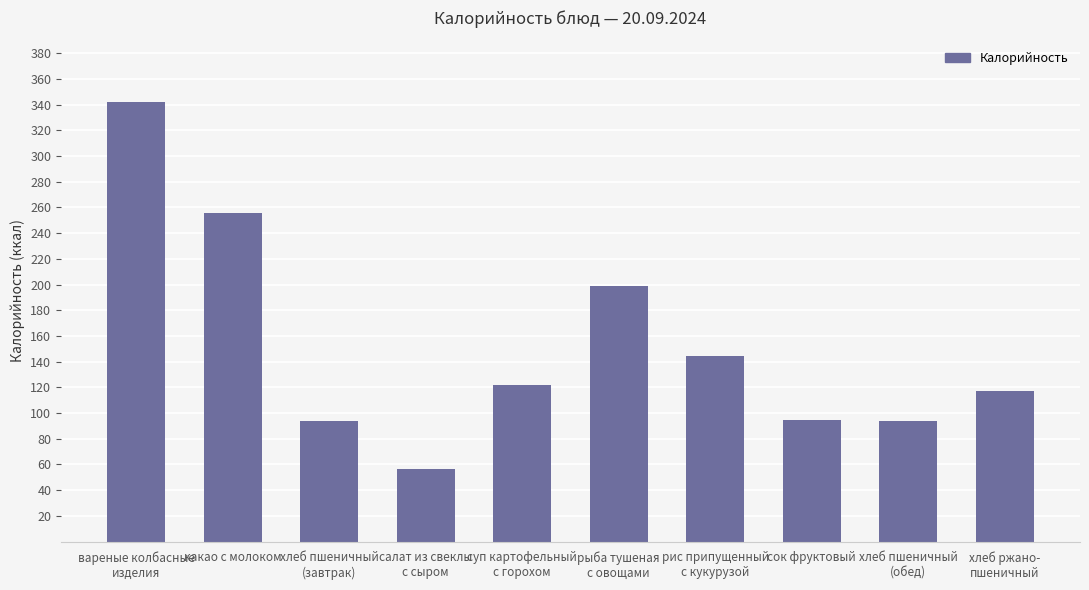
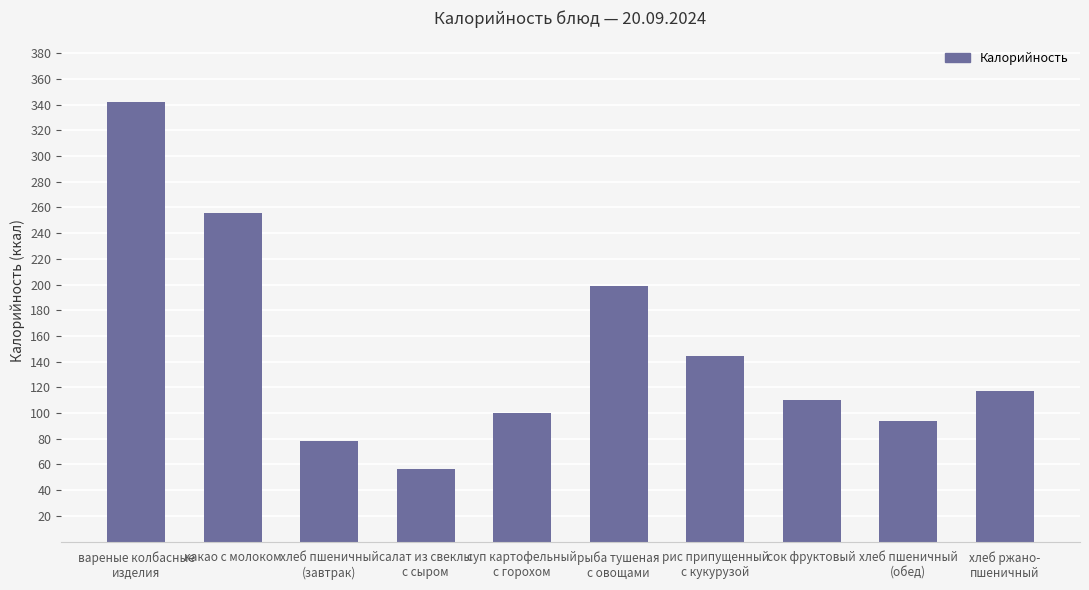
  {
    "вареные колбасные изделия": 342,
    "какао с молоком": 256,
-   "хлеб пшеничный (завтрак)": 94,
+   "хлеб пшеничный (завтрак)": 78,
    "салат из свеклы с сыром": 56,
-   "суп картофельный с горохом": 122,
+   "суп картофельный с горохом": 100,
    "рыба тушеная с овощами": 199,
    "рис припущенный с кукурузой": 144,
-   "сок фруктовый": 95,
+   "сок фруктовый": 110,
    "хлеб пшеничный (обед)": 94,
    "хлеб ржано- пшеничный": 117
  }
